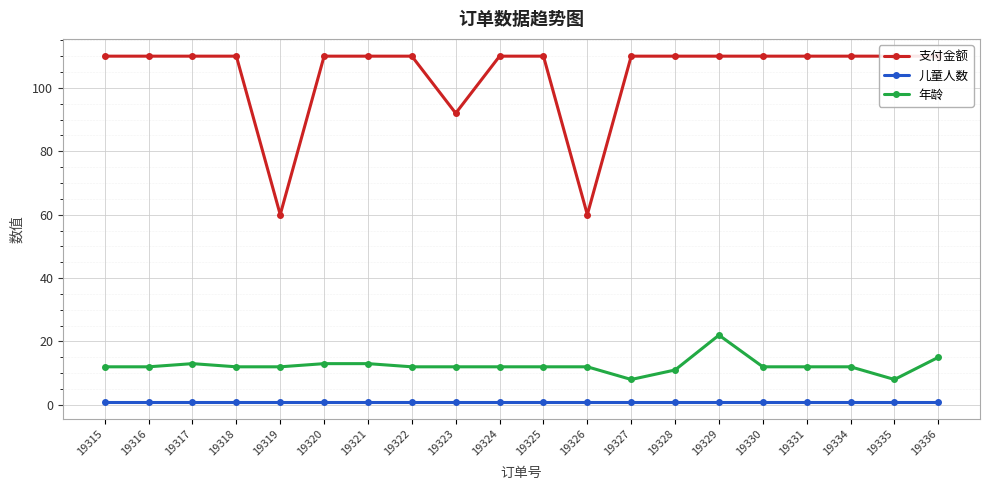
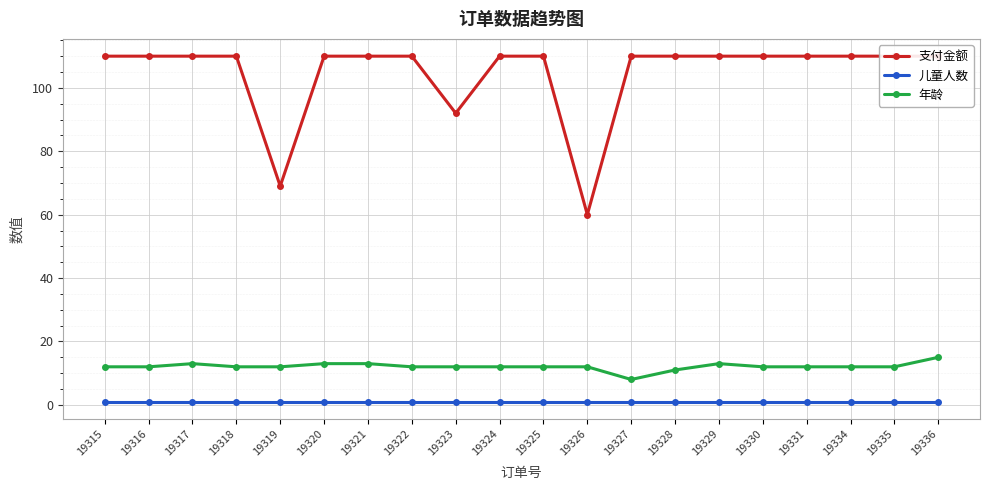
  {
    "支付金额": {
      "19315": 110,
      "19316": 110,
      "19317": 110,
      "19318": 110,
-     "19319": 60,
+     "19319": 69,
      "19320": 110,
      "19321": 110,
      "19322": 110,
      "19323": 92,
      "19324": 110,
      "19325": 110,
      "19326": 60,
      "19327": 110,
      "19328": 110,
      "19329": 110,
      "19330": 110,
      "19331": 110,
      "19334": 110
    },
    "儿童人数": {
      "19315": 1,
      "19316": 1,
      "19317": 1,
      "19318": 1,
      "19319": 1,
      "19320": 1,
      "19321": 1,
      "19322": 1,
      "19323": 1,
      "19324": 1,
      "19325": 1,
      "19326": 1,
      "19327": 1,
      "19328": 1,
      "19329": 1,
      "19330": 1,
      "19331": 1,
      "19334": 1,
      "19335": 1,
      "19336": 1
    },
    "年龄": {
      "19315": 12,
      "19316": 12,
      "19317": 13,
      "19318": 12,
      "19319": 12,
      "19320": 13,
      "19321": 13,
      "19322": 12,
      "19323": 12,
      "19324": 12,
      "19325": 12,
      "19326": 12,
      "19327": 8,
      "19328": 11,
-     "19329": 22,
+     "19329": 13,
      "19330": 12,
      "19331": 12,
      "19334": 12,
-     "19335": 8,
+     "19335": 12,
      "19336": 15
    }
  }
